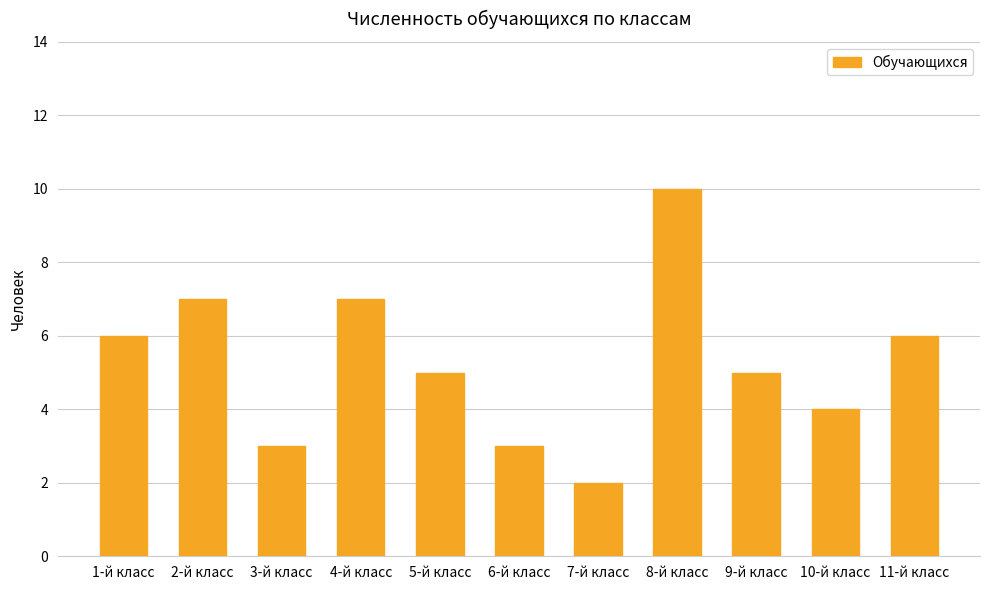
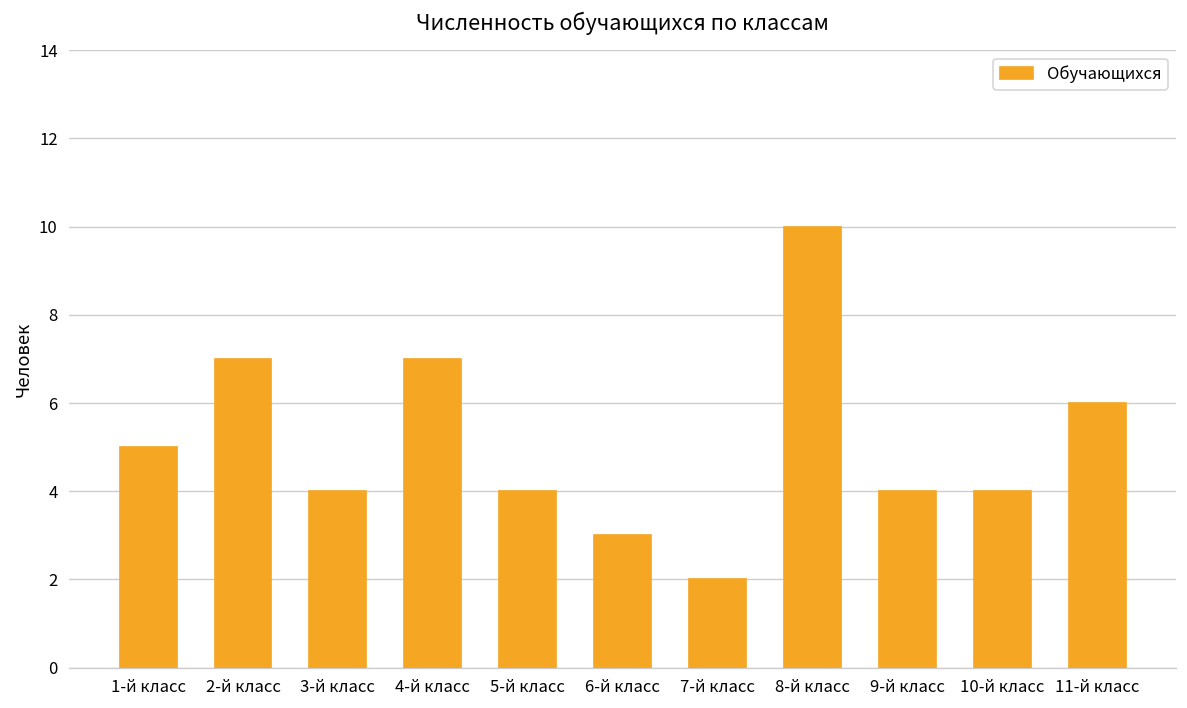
  {
-   "1-й класс": 6,
+   "1-й класс": 5,
    "2-й класс": 7,
-   "3-й класс": 3,
+   "3-й класс": 4,
    "4-й класс": 7,
-   "5-й класс": 5,
+   "5-й класс": 4,
    "6-й класс": 3,
    "7-й класс": 2,
    "8-й класс": 10,
-   "9-й класс": 5,
+   "9-й класс": 4,
    "10-й класс": 4,
    "11-й класс": 6
  }
